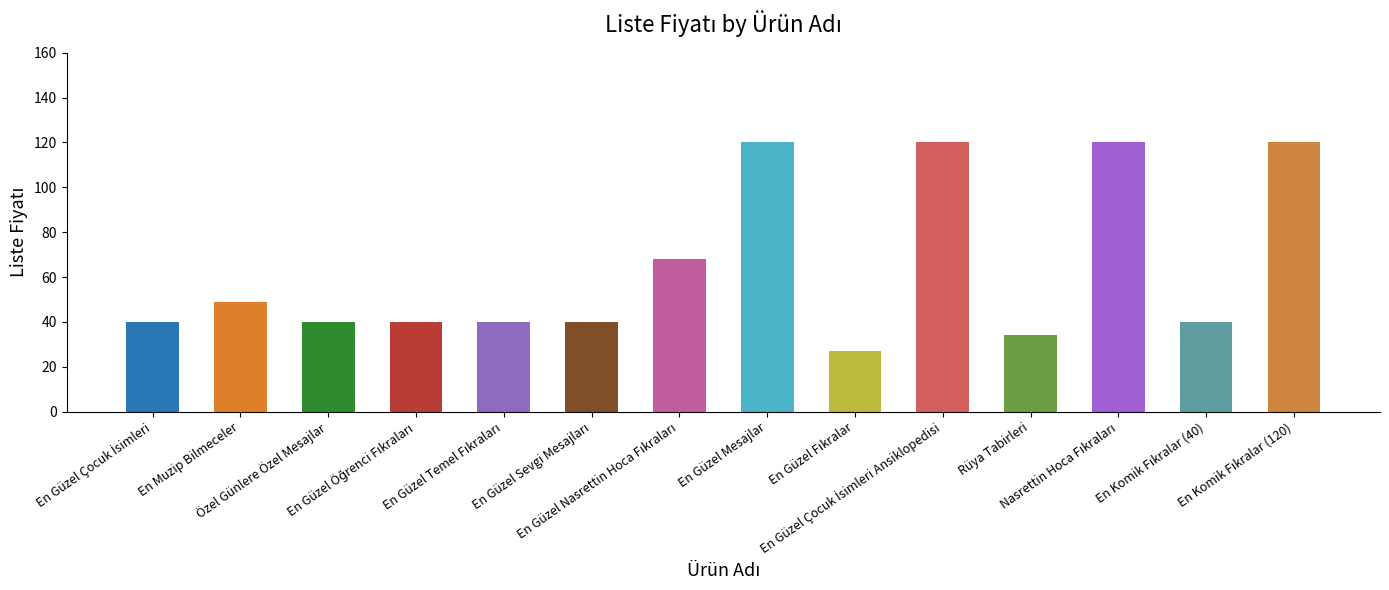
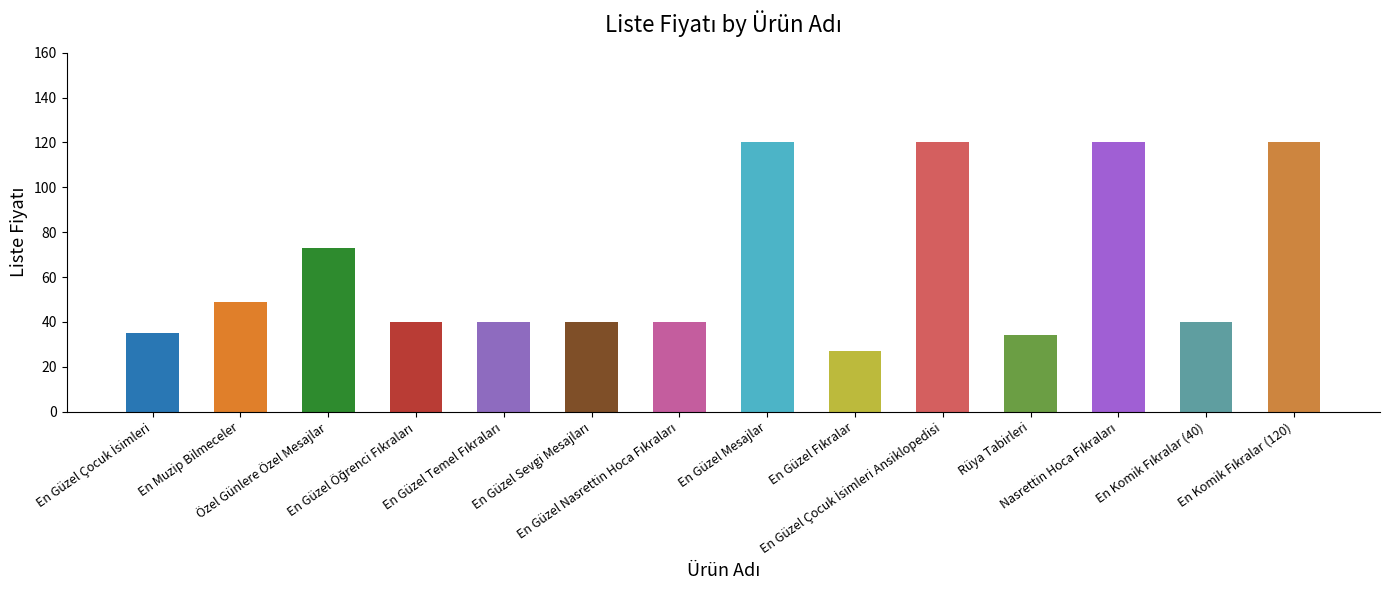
  {
-   "En Güzel Çocuk İsimleri": 40,
+   "En Güzel Çocuk İsimleri": 35,
    "En Muzip Bilmeceler": 49,
-   "Özel Günlere Özel Mesajlar": 40,
+   "Özel Günlere Özel Mesajlar": 73,
    "En Güzel Öğrenci Fıkraları": 40,
    "En Güzel Temel Fıkraları": 40,
    "En Güzel Sevgi Mesajları": 40,
-   "En Güzel Nasrettin Hoca Fıkraları": 68,
+   "En Güzel Nasrettin Hoca Fıkraları": 40,
    "En Güzel Mesajlar": 120,
    "En Güzel Fıkralar": 27,
    "En Güzel Çocuk İsimleri Ansiklopedisi": 120,
    "Rüya Tabirleri": 34,
    "Nasrettin Hoca Fıkraları": 120,
    "En Komik Fıkralar (40)": 40,
    "En Komik Fıkralar (120)": 120
  }
